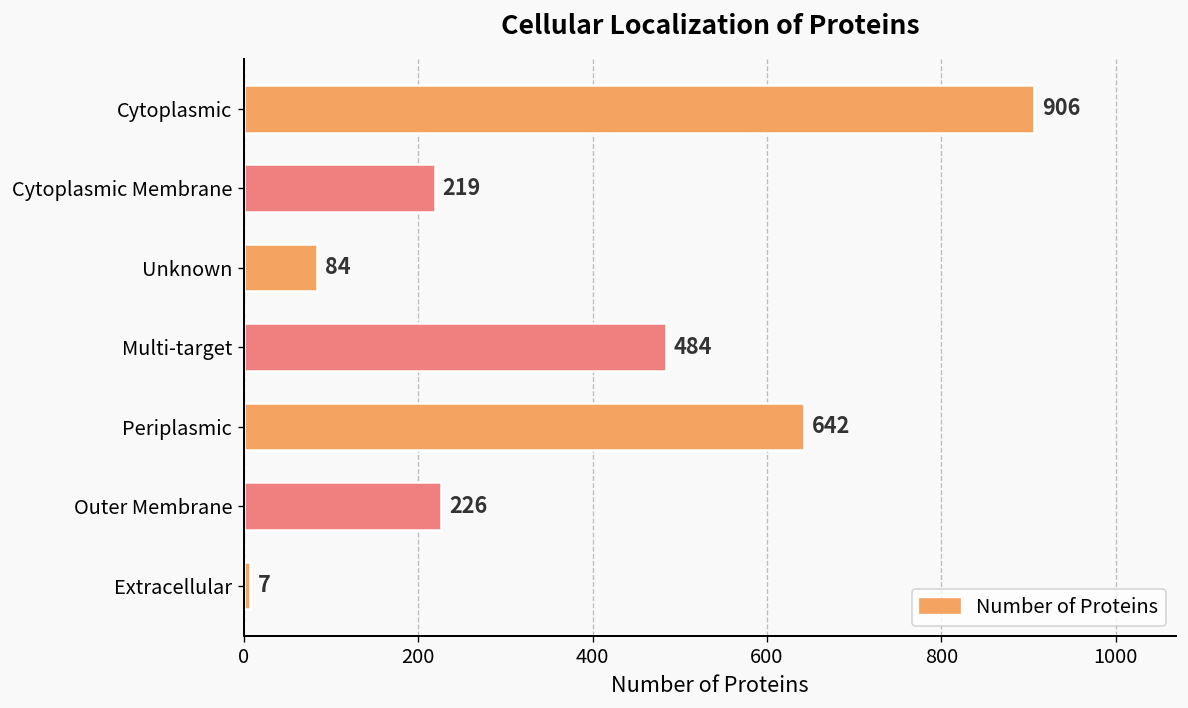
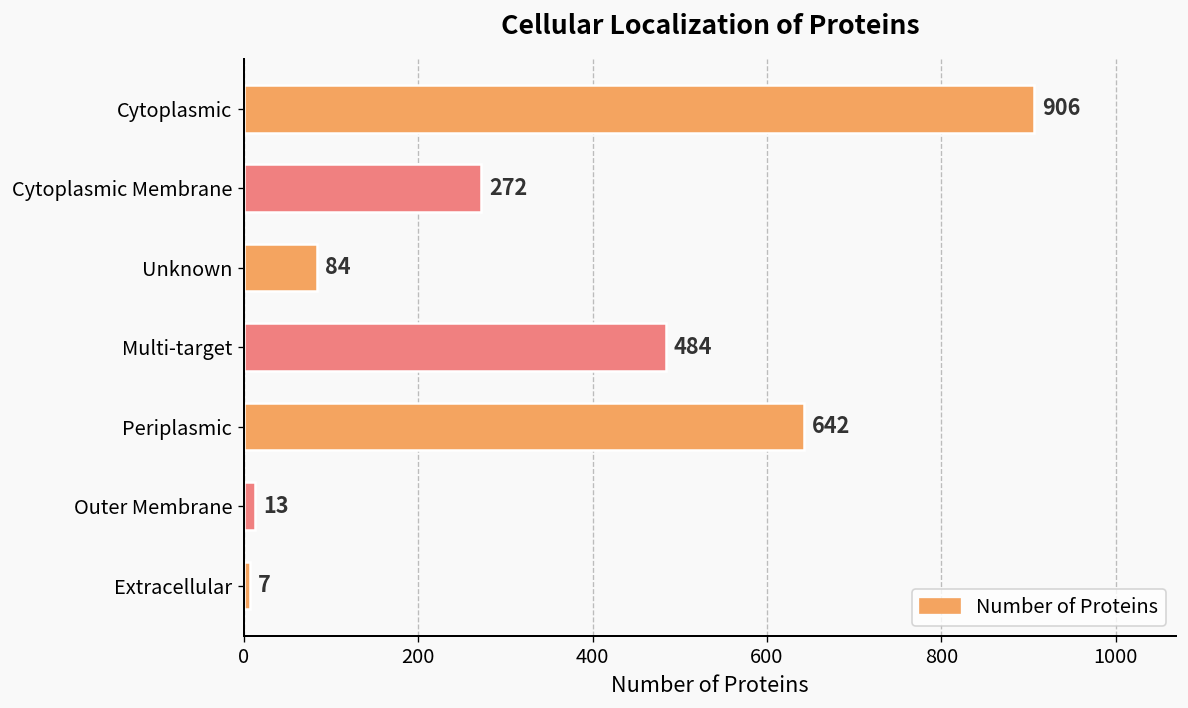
  {
    "Cytoplasmic": 906,
-   "Cytoplasmic Membrane": 219,
+   "Cytoplasmic Membrane": 272,
    "Unknown": 84,
    "Multi-target": 484,
    "Periplasmic": 642,
-   "Outer Membrane": 226,
+   "Outer Membrane": 13,
    "Extracellular": 7
  }
